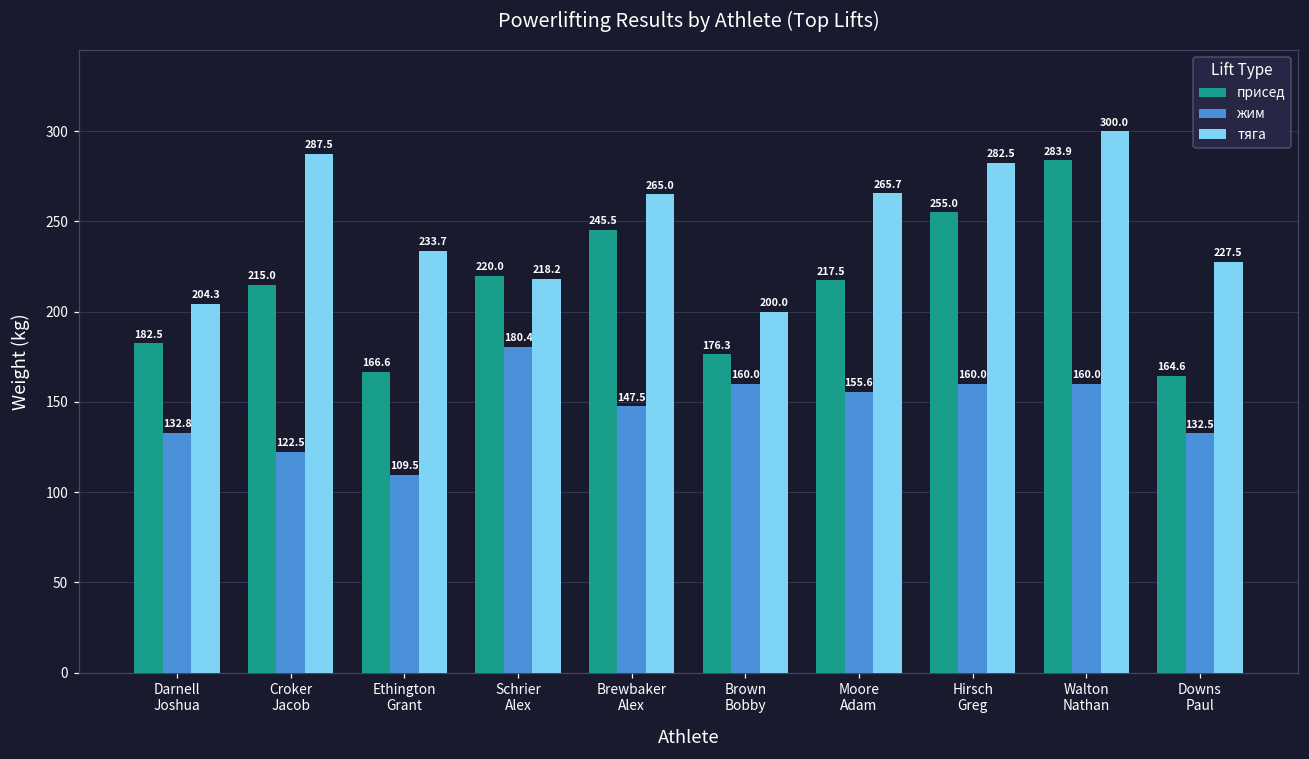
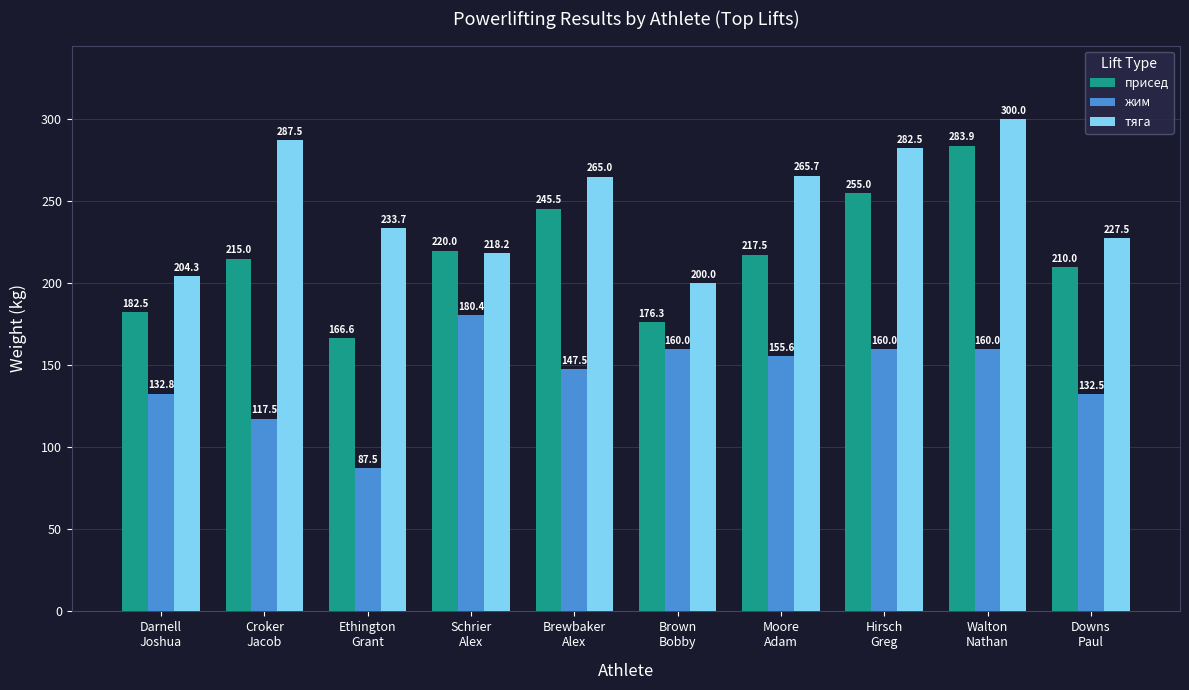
  {
    "присед": {
      "Darnell Joshua": 182.5,
      "Croker Jacob": 215.0,
      "Ethington Grant": 166.6,
      "Schrier Alex": 220.0,
      "Brewbaker Alex": 245.5,
      "Brown Bobby": 176.3,
      "Moore Adam": 217.5,
      "Hirsch Greg": 255.0,
      "Walton Nathan": 283.9,
-     "Downs Paul": 164.6
+     "Downs Paul": 210.0
    },
    "жим": {
      "Darnell Joshua": 132.8,
-     "Croker Jacob": 122.5,
-     "Ethington Grant": 109.5,
+     "Croker Jacob": 117.5,
+     "Ethington Grant": 87.5,
      "Schrier Alex": 180.4,
      "Brewbaker Alex": 147.5,
      "Brown Bobby": 160.0,
      "Moore Adam": 155.6,
      "Hirsch Greg": 160.0,
      "Walton Nathan": 160.0,
      "Downs Paul": 132.5
    },
    "тяга": {
      "Darnell Joshua": 204.3,
      "Croker Jacob": 287.5,
      "Ethington Grant": 233.7,
      "Schrier Alex": 218.2,
      "Brewbaker Alex": 265.0,
      "Brown Bobby": 200.0,
      "Moore Adam": 265.7,
      "Hirsch Greg": 282.5,
      "Walton Nathan": 300.0,
      "Downs Paul": 227.5
    }
  }
